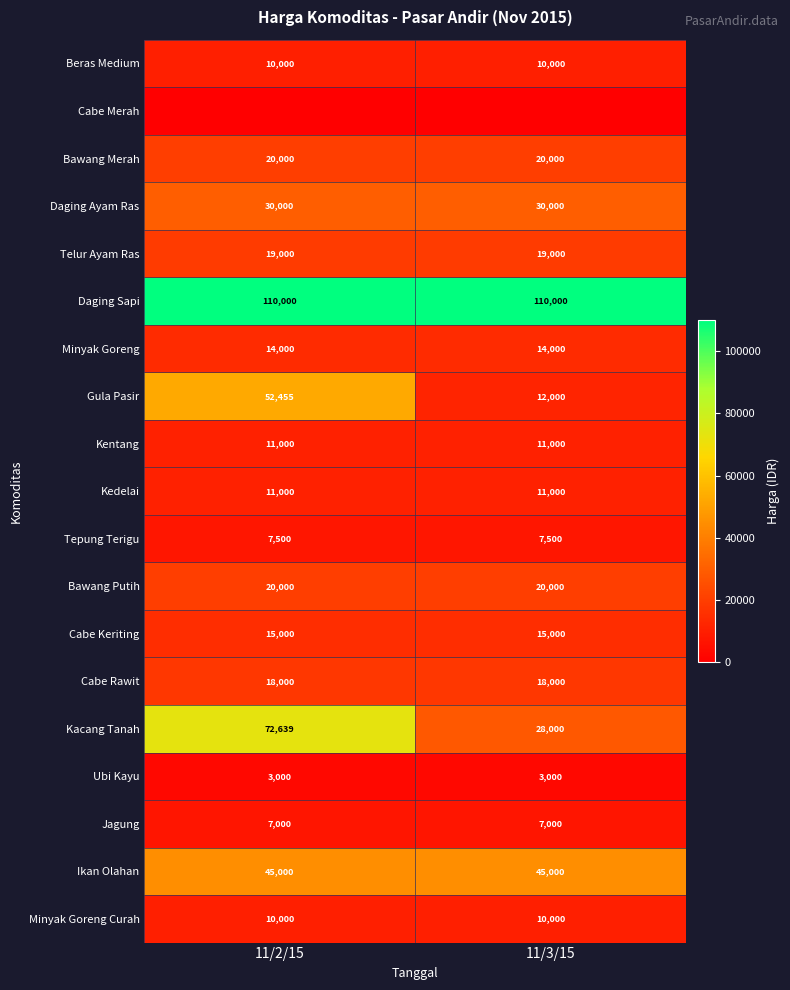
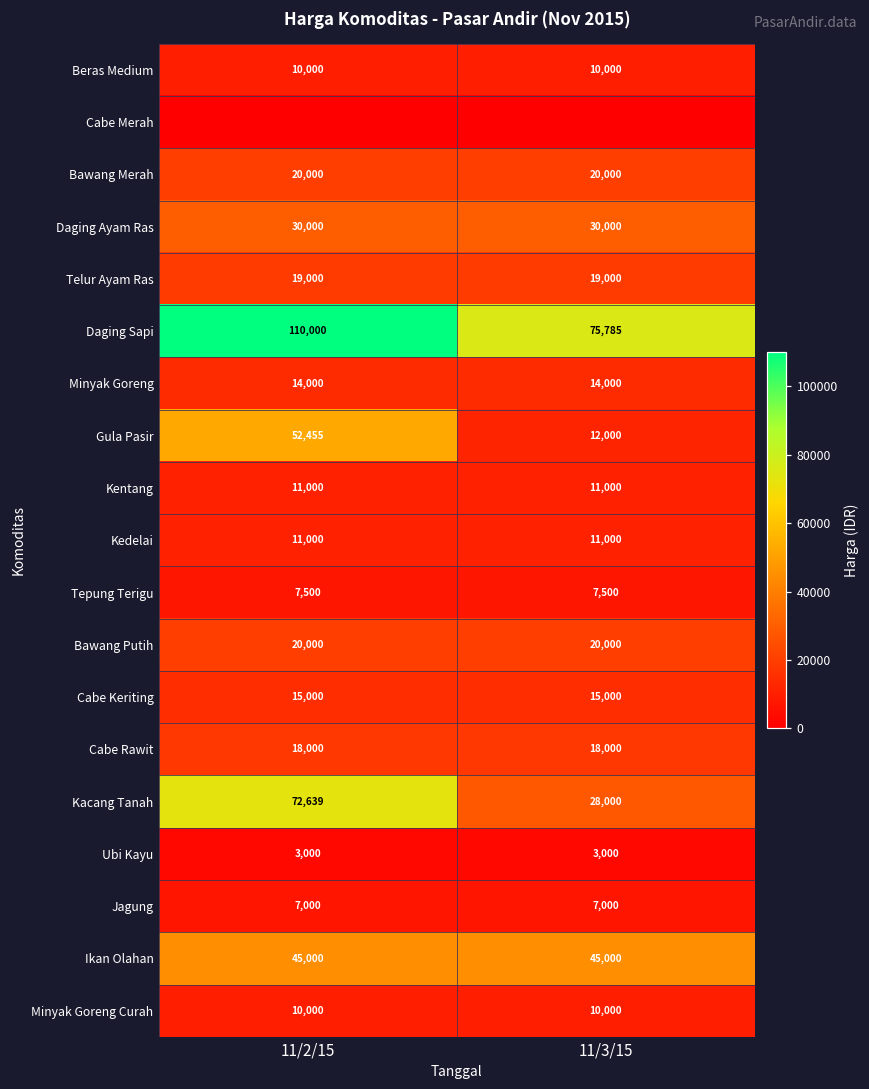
  {
    "Beras Medium": {
      "11/2/15": "10,000",
      "11/3/15": "10,000"
    },
    "Bawang Merah": {
      "11/2/15": "20,000",
      "11/3/15": "20,000"
    },
    "Daging Ayam Ras": {
      "11/2/15": "30,000",
      "11/3/15": "30,000"
    },
    "Telur Ayam Ras": {
      "11/2/15": "19,000",
      "11/3/15": "19,000"
    },
    "Daging Sapi": {
      "11/2/15": "110,000",
-     "11/3/15": "110,000"
+     "11/3/15": "75,785"
    },
    "Minyak Goreng": {
      "11/2/15": "14,000",
      "11/3/15": "14,000"
    },
    "Gula Pasir": {
      "11/2/15": "52,455",
      "11/3/15": "12,000"
    },
    "Kentang": {
      "11/2/15": "11,000",
      "11/3/15": "11,000"
    },
    "Kedelai": {
      "11/2/15": "11,000",
      "11/3/15": "11,000"
    },
    "Tepung Terigu": {
      "11/2/15": "7,500",
      "11/3/15": "7,500"
    },
    "Bawang Putih": {
      "11/2/15": "20,000",
      "11/3/15": "20,000"
    },
    "Cabe Keriting": {
      "11/2/15": "15,000",
      "11/3/15": "15,000"
    },
    "Cabe Rawit": {
      "11/2/15": "18,000",
      "11/3/15": "18,000"
    },
    "Kacang Tanah": {
      "11/2/15": "72,639",
      "11/3/15": "28,000"
    },
    "Ubi Kayu": {
      "11/2/15": "3,000",
      "11/3/15": "3,000"
    },
    "Jagung": {
      "11/2/15": "7,000",
      "11/3/15": "7,000"
    },
    "Ikan Olahan": {
      "11/2/15": "45,000",
      "11/3/15": "45,000"
    },
    "Minyak Goreng Curah": {
      "11/2/15": "10,000",
      "11/3/15": "10,000"
    }
  }
